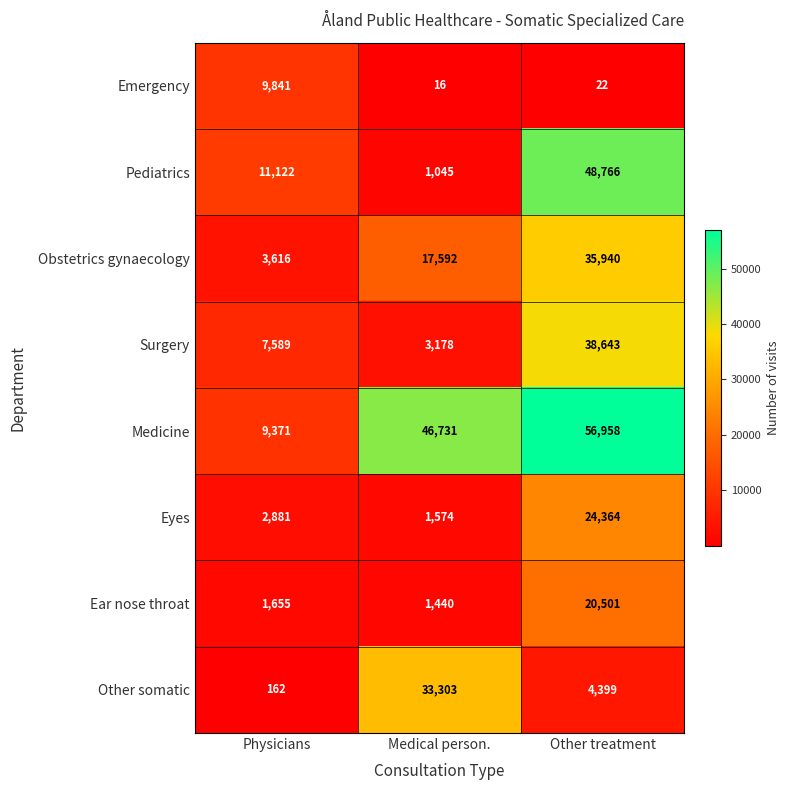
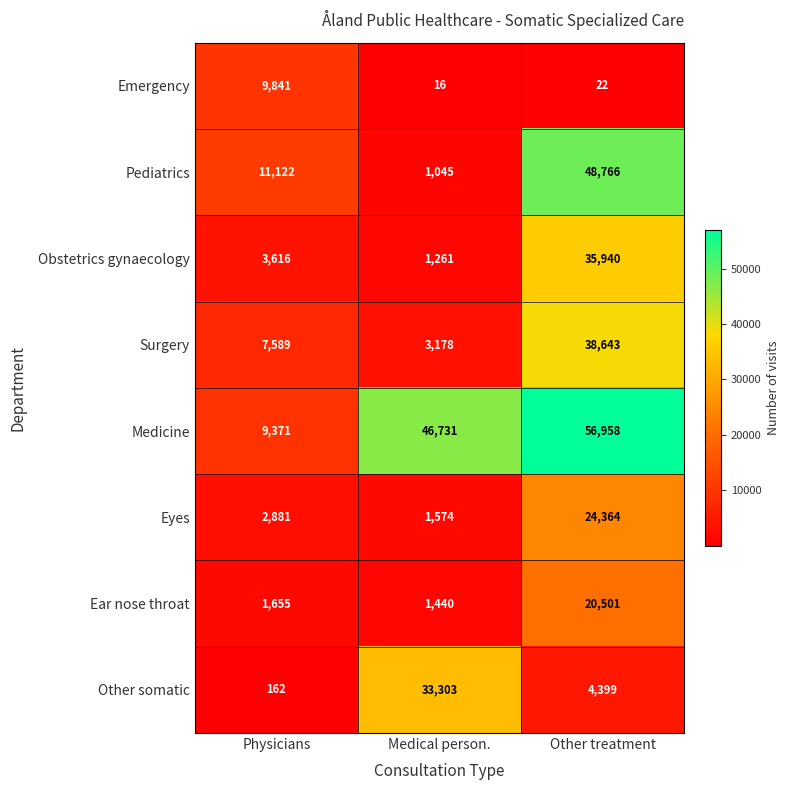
  {
    "Emergency": {
      "Physicians": "9,841",
      "Medical person.": "16",
      "Other treatment": "22"
    },
    "Pediatrics": {
      "Physicians": "11,122",
      "Medical person.": "1,045",
      "Other treatment": "48,766"
    },
    "Obstetrics gynaecology": {
      "Physicians": "3,616",
-     "Medical person.": "17,592",
+     "Medical person.": "1,261",
      "Other treatment": "35,940"
    },
    "Surgery": {
      "Physicians": "7,589",
      "Medical person.": "3,178",
      "Other treatment": "38,643"
    },
    "Medicine": {
      "Physicians": "9,371",
      "Medical person.": "46,731",
      "Other treatment": "56,958"
    },
    "Eyes": {
      "Physicians": "2,881",
      "Medical person.": "1,574",
      "Other treatment": "24,364"
    },
    "Ear nose throat": {
      "Physicians": "1,655",
      "Medical person.": "1,440",
      "Other treatment": "20,501"
    },
    "Other somatic": {
      "Physicians": "162",
      "Medical person.": "33,303",
      "Other treatment": "4,399"
    }
  }
